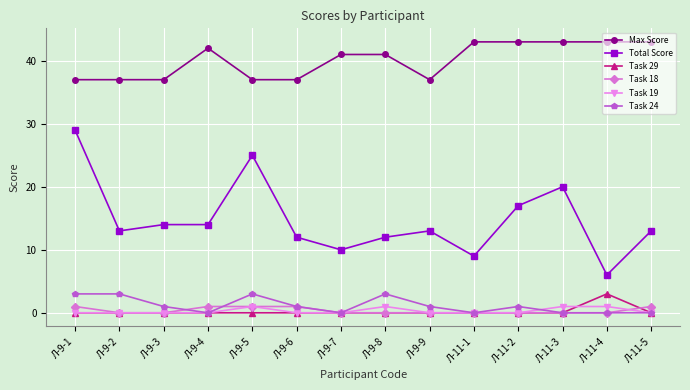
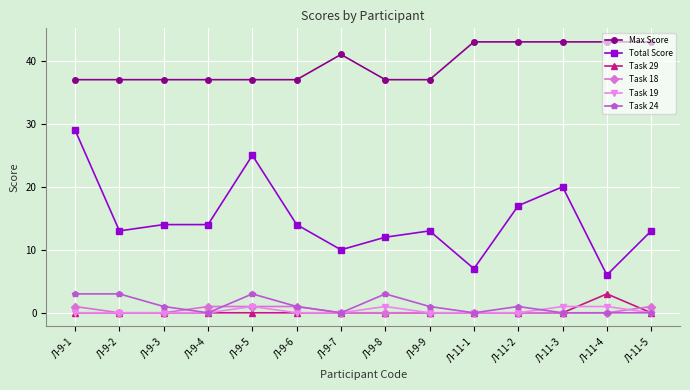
  {
    "Max Score": {
      "Л-9-1": 37,
      "Л-9-2": 37,
      "Л-9-3": 37,
-     "Л-9-4": 42,
+     "Л-9-4": 37,
      "Л-9-5": 37,
      "Л-9-6": 37,
      "Л-9-7": 41,
-     "Л-9-8": 41,
+     "Л-9-8": 37,
      "Л-9-9": 37,
      "Л-11-1": 43,
      "Л-11-2": 43,
      "Л-11-3": 43
    },
    "Total Score": {
      "Л-9-1": 29,
      "Л-9-2": 13,
      "Л-9-3": 14,
      "Л-9-4": 14,
      "Л-9-5": 25,
-     "Л-9-6": 12,
+     "Л-9-6": 14,
      "Л-9-7": 10,
      "Л-9-8": 12,
      "Л-9-9": 13,
-     "Л-11-1": 9,
+     "Л-11-1": 7,
      "Л-11-2": 17,
      "Л-11-3": 20,
      "Л-11-4": 6,
      "Л-11-5": 13
    },
    "Task 29": {
      "Л-9-5": 0,
      "Л-11-4": 3
    }
  }
